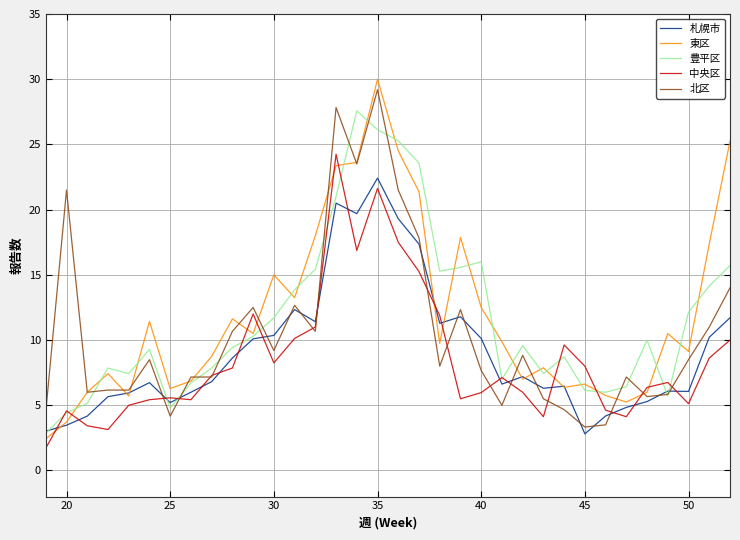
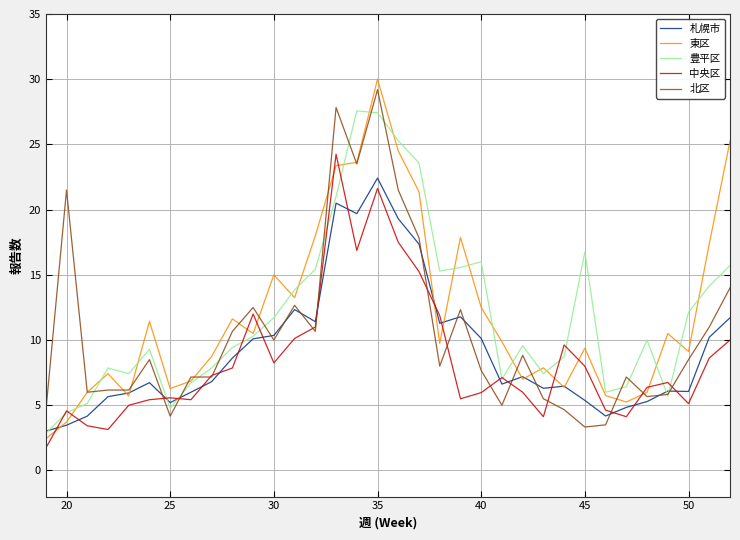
  {
    "札幌市": {
      "20": 3.5,
      "25": 5.2,
      "30": 10.4,
      "35": 22.4,
      "40": 10.1,
-     "45": 2.8,
+     "45": 5.4,
      "50": 6.1
    },
    "東区": {
      "20": 3.7,
      "25": 6.3,
      "30": 15.0,
      "35": 30.0,
      "40": 12.5,
-     "45": 6.6,
+     "45": 9.4,
      "50": 9.1
    },
    "豊平区": {
      "25": 4.8,
      "30": 11.7,
-     "35": 26.1,
+     "35": 27.4,
      "40": 16.0,
-     "45": 6.1,
+     "45": 16.8,
      "50": 12.1
    },
    "中央区": {
      "25": 5.6,
      "30": 8.3,
      "35": 21.6,
      "40": 6.0,
      "45": 8.0,
      "50": 5.1
    },
    "北区": {
      "20": 21.5,
      "25": 4.2,
-     "30": 9.2,
+     "30": 10.0,
      "35": 29.2,
      "40": 7.7,
      "45": 3.3,
      "50": 8.5
    }
  }
